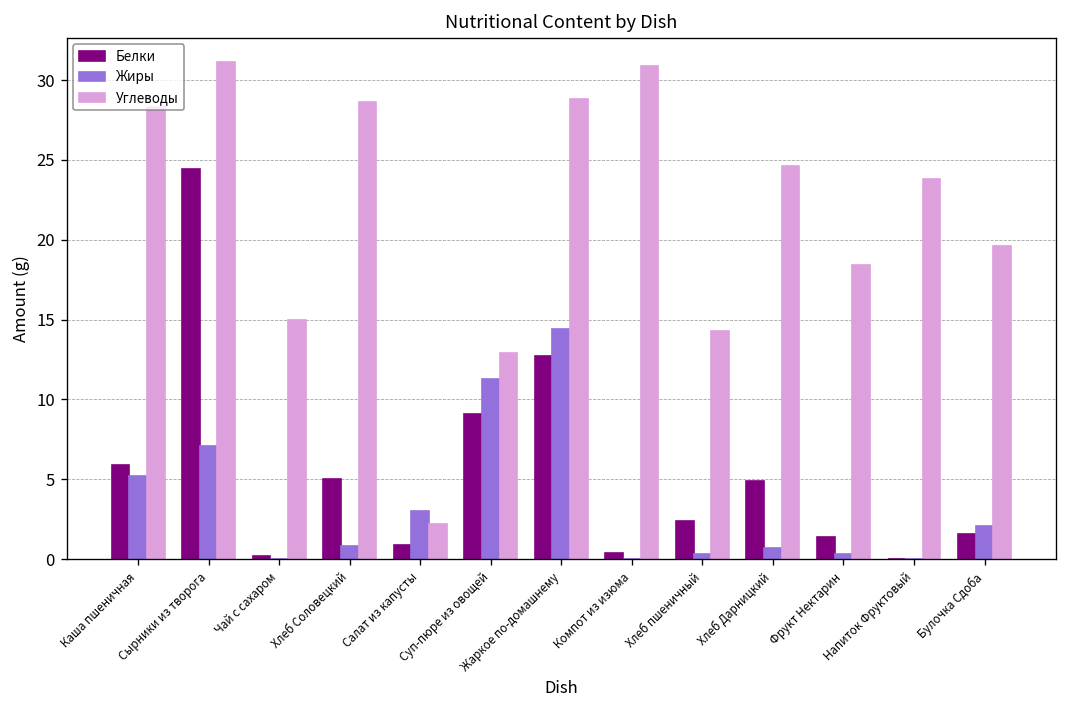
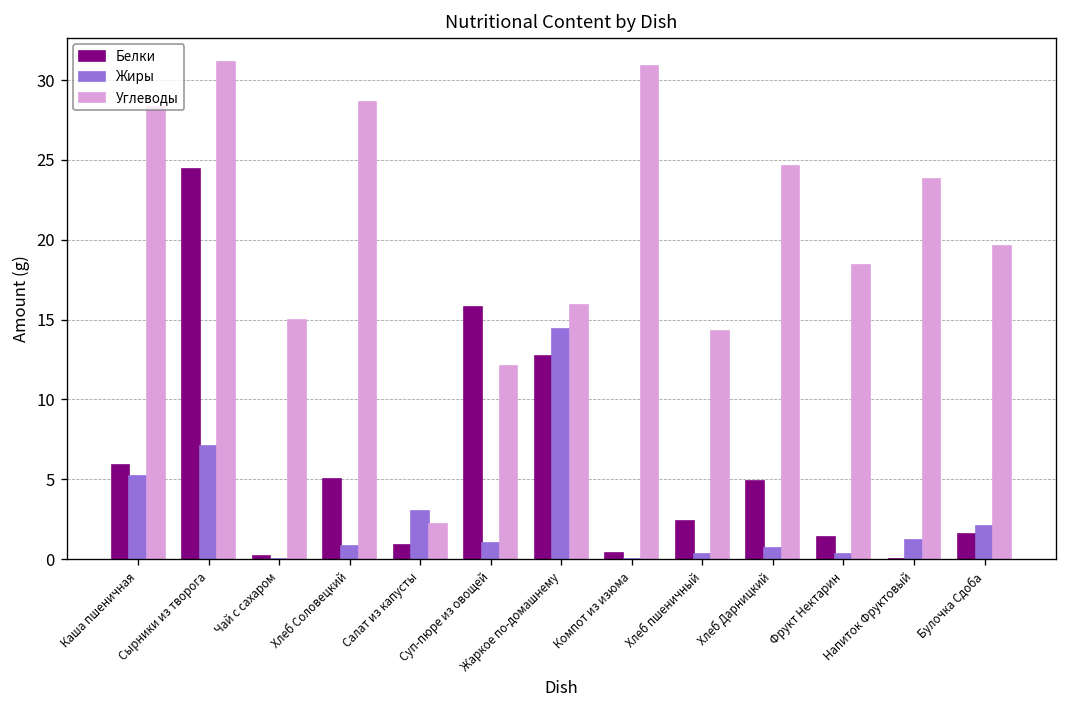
  {
    "Белки": {
      "Каша пшеничная": 5.9,
      "Сырники из творога": 24.4,
      "Чай с сахаром": 0.2,
      "Хлеб Соловецкий": 5.0,
      "Салат из капусты": 0.9,
-     "Суп-пюре из овощей": 9.1,
+     "Суп-пюре из овощей": 15.8,
      "Жаркое по-домашнему": 12.7,
      "Компот из изюма": 0.4,
      "Хлеб пшеничный": 2.4,
      "Хлеб Дарницкий": 4.9,
      "Фрукт Нектарин": 1.4,
      "Напиток Фруктовый": 0.0,
      "Булочка Сдоба": 1.6
    },
    "Жиры": {
      "Каша пшеничная": 5.2,
      "Сырники из творога": 7.1,
      "Чай с сахаром": 0.0,
      "Хлеб Соловецкий": 0.8,
      "Салат из капусты": 3.0,
-     "Суп-пюре из овощей": 11.3,
+     "Суп-пюре из овощей": 1.0,
      "Жаркое по-домашнему": 14.4,
      "Компот из изюма": 0.0,
      "Хлеб пшеничный": 0.3,
      "Хлеб Дарницкий": 0.7,
      "Фрукт Нектарин": 0.3,
-     "Напиток Фруктовый": 0.0,
+     "Напиток Фруктовый": 1.2,
      "Булочка Сдоба": 2.1
    },
    "Углеводы": {
      "Каша пшеничная": 28.3,
      "Сырники из творога": 31.1,
      "Чай с сахаром": 15.0,
      "Хлеб Соловецкий": 28.6,
      "Салат из капусты": 2.2,
-     "Суп-пюре из овощей": 12.9,
-     "Жаркое по-домашнему": 28.8,
+     "Суп-пюре из овощей": 12.1,
+     "Жаркое по-домашнему": 15.9,
      "Компот из изюма": 30.9,
      "Хлеб пшеничный": 14.3,
      "Хлеб Дарницкий": 24.6,
      "Фрукт Нектарин": 18.4,
      "Напиток Фруктовый": 23.8,
      "Булочка Сдоба": 19.6
    }
  }
